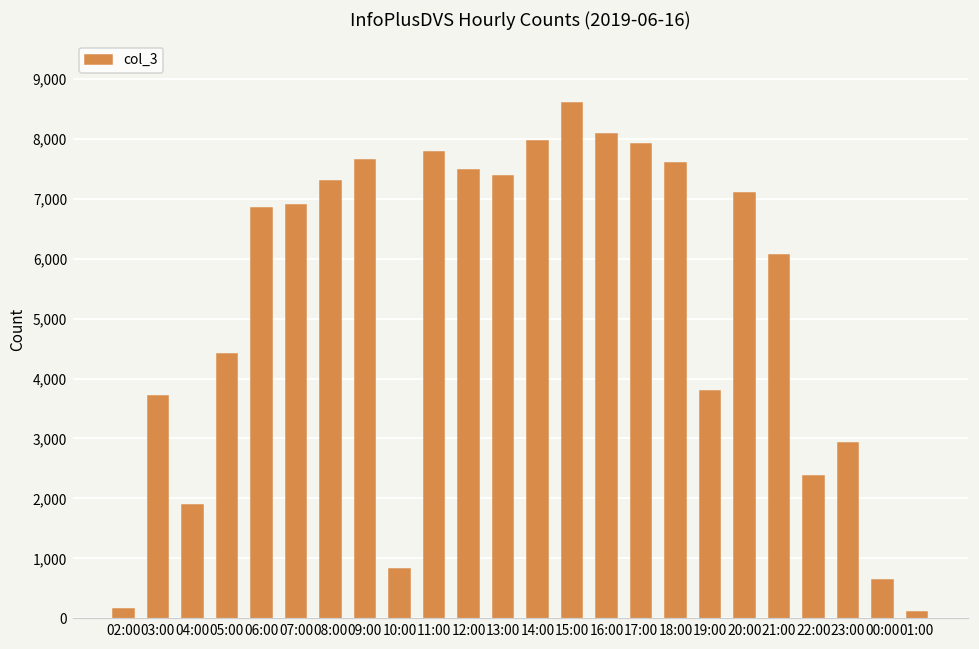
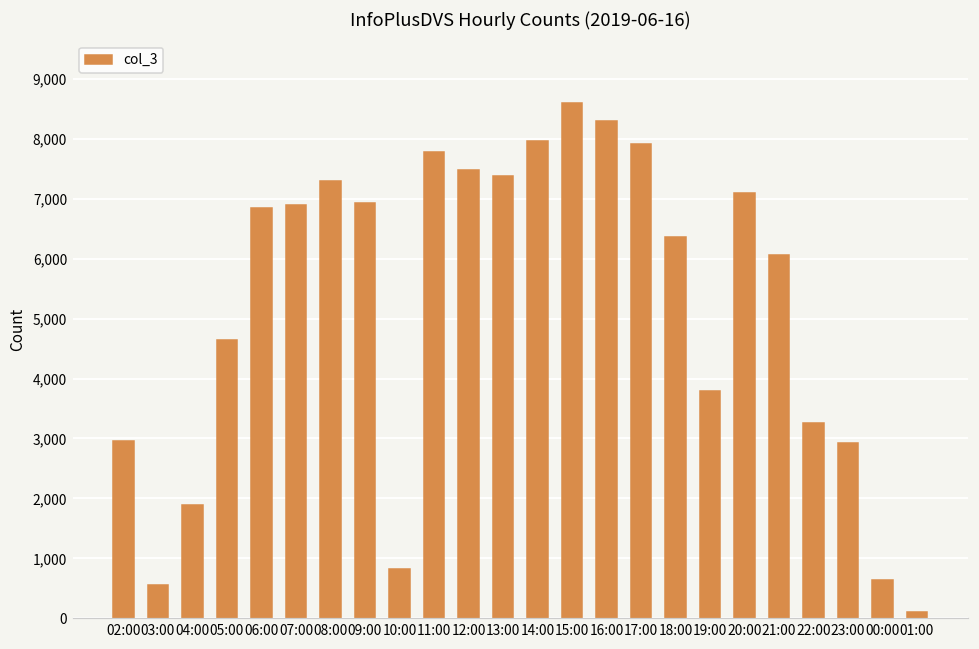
  {
-   "02:00": "100",
-   "03:00": "3,700",
+   "02:00": "3,000",
+   "03:00": "600",
    "04:00": "1,900",
-   "05:00": "4,400",
+   "05:00": "4,600",
    "06:00": "6,800",
    "07:00": "6,900",
    "08:00": "7,300",
-   "09:00": "7,600",
+   "09:00": "6,900",
    "10:00": "800",
    "11:00": "7,800",
    "12:00": "7,500",
    "13:00": "7,400",
    "14:00": "8,000",
    "15:00": "8,600",
-   "16:00": "8,100",
+   "16:00": "8,300",
    "17:00": "7,900",
-   "18:00": "7,600",
+   "18:00": "6,400",
    "19:00": "3,800",
    "20:00": "7,100",
    "21:00": "6,100",
-   "22:00": "2,400",
+   "22:00": "3,300",
    "23:00": "2,900",
    "00:00": "600",
    "01:00": "100"
  }
